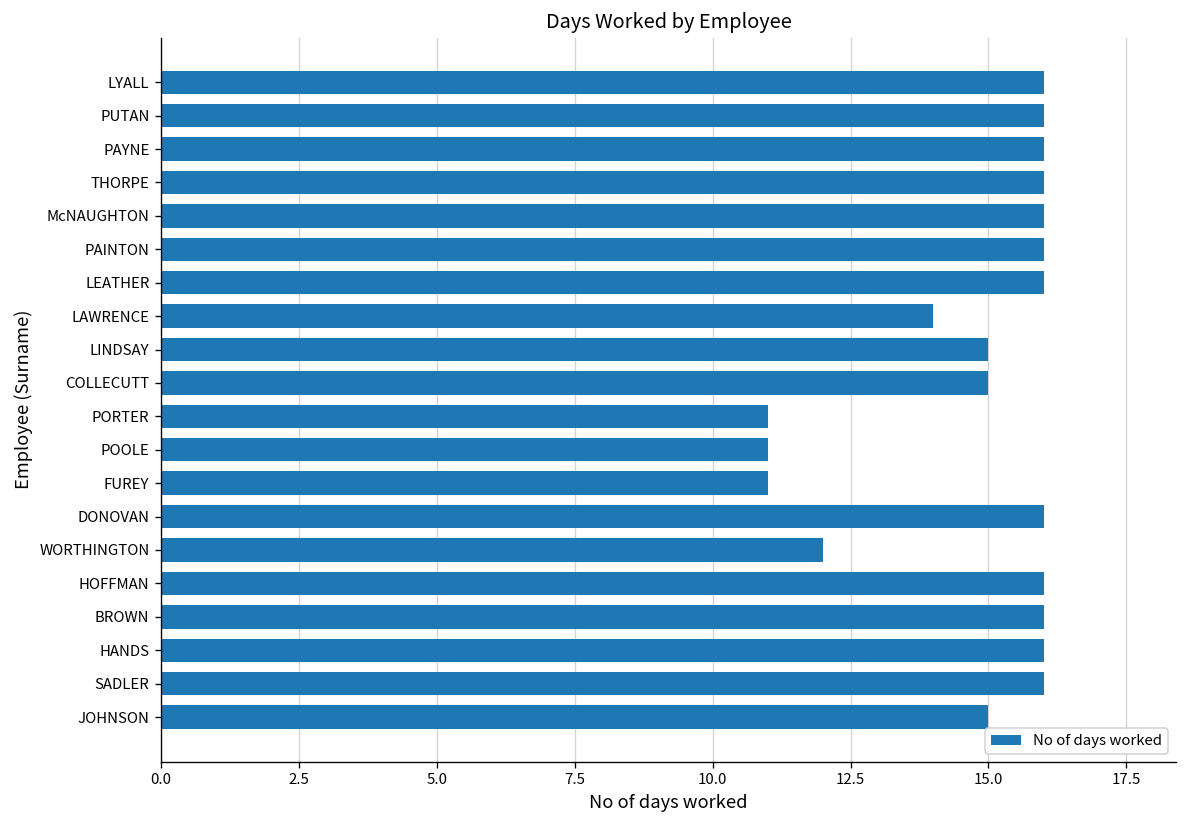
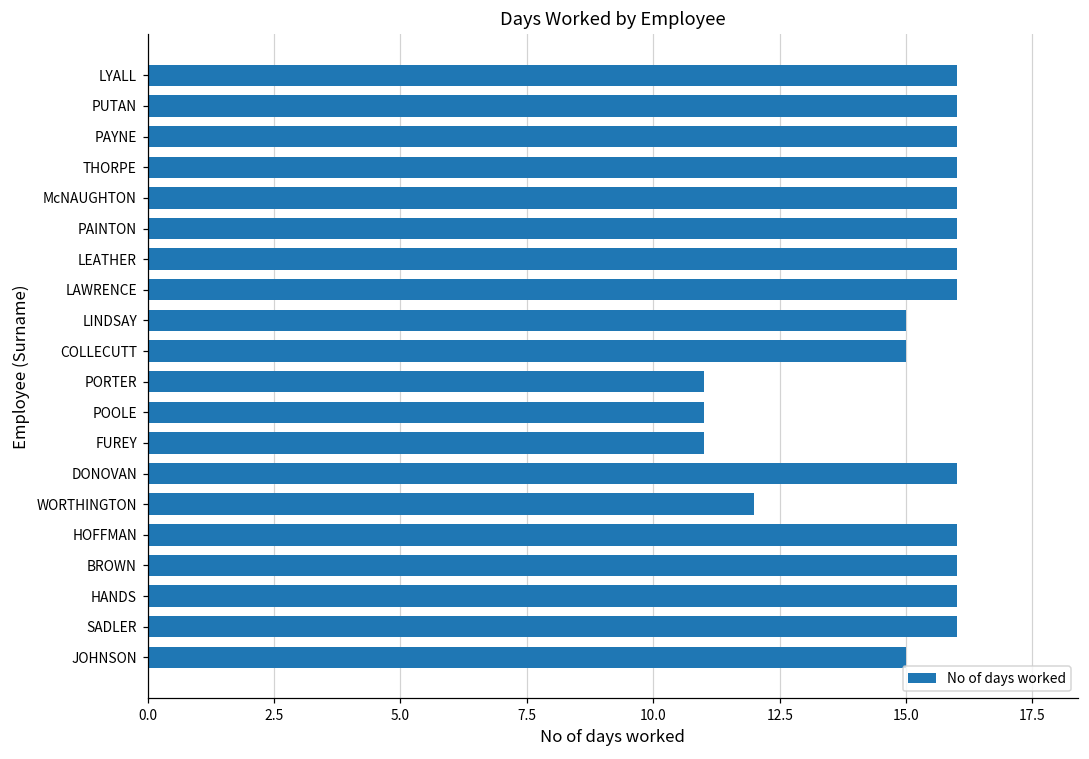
  {
    "LYALL": 16,
    "PUTAN": 16,
    "PAYNE": 16,
    "THORPE": 16,
    "McNAUGHTON": 16,
    "PAINTON": 16,
    "LEATHER": 16,
-   "LAWRENCE": 14,
+   "LAWRENCE": 16,
    "LINDSAY": 15,
    "COLLECUTT": 15,
    "PORTER": 11,
    "POOLE": 11,
    "FUREY": 11,
    "DONOVAN": 16,
    "WORTHINGTON": 12,
    "HOFFMAN": 16,
    "BROWN": 16,
    "HANDS": 16,
    "SADLER": 16,
    "JOHNSON": 15
  }
